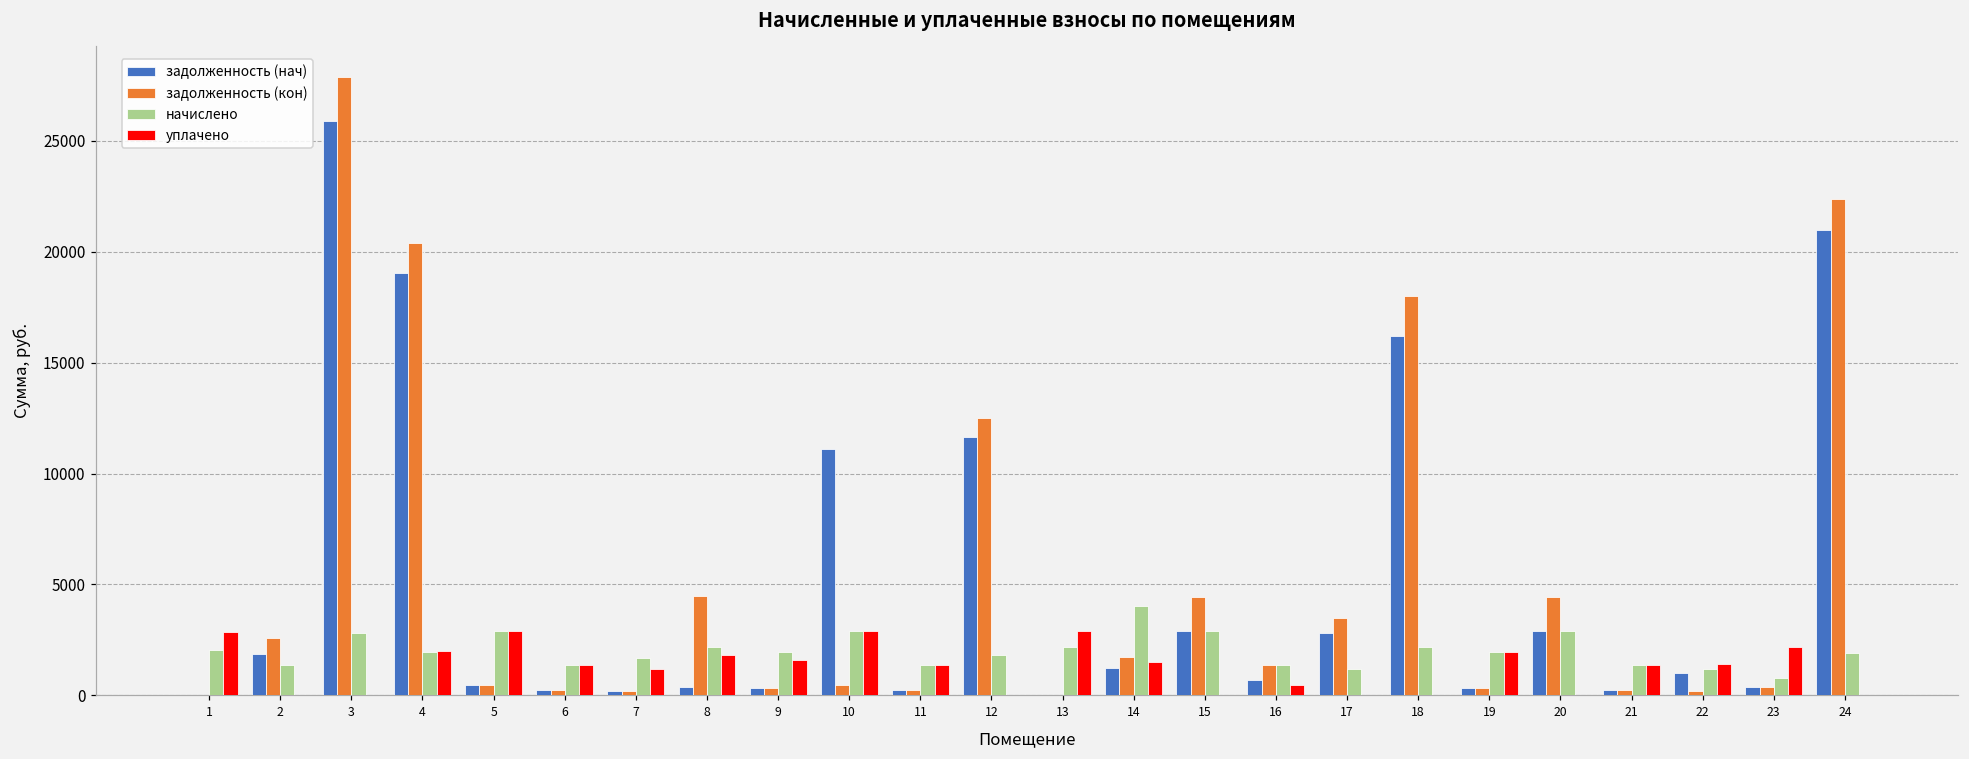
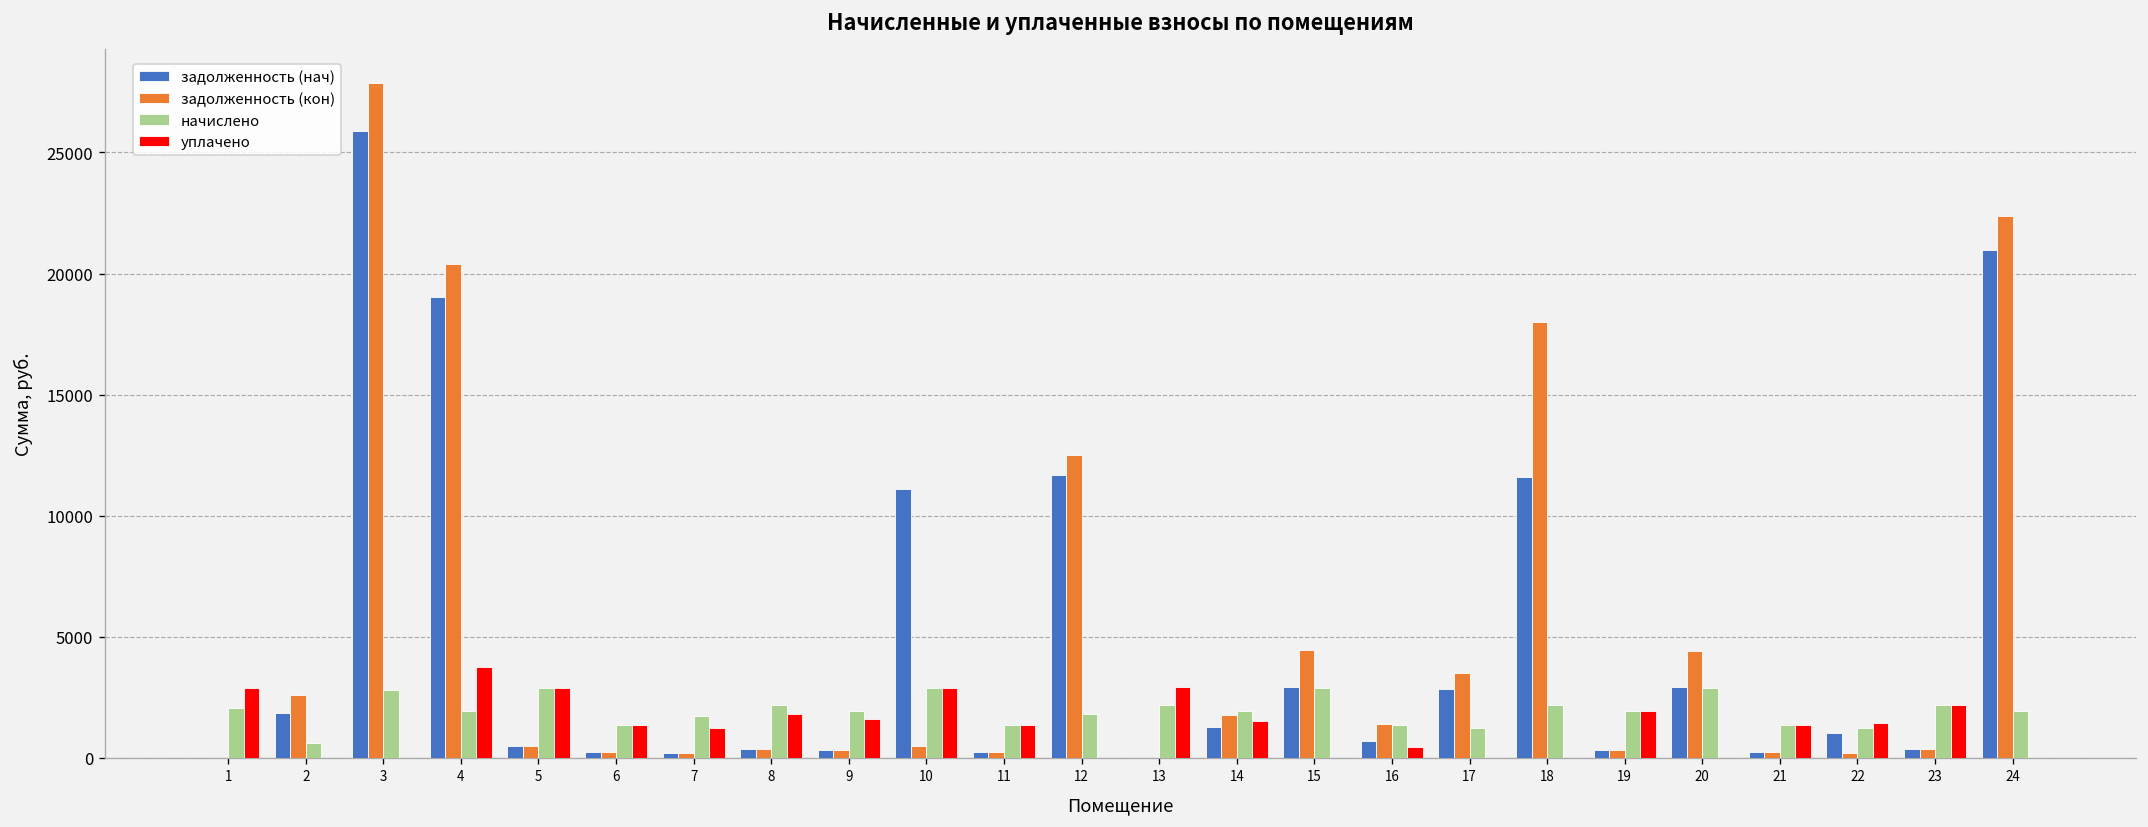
  {
    "задолженность (нач)": {
      "1": 0,
      "2": 1900,
      "3": 25900,
      "4": 19000,
      "5": 500,
      "6": 200,
      "7": 200,
      "8": 400,
      "9": 300,
      "10": 11100,
      "11": 200,
      "12": 11700,
      "13": 0,
      "14": 1300,
      "15": 2900,
      "16": 700,
      "17": 2800,
-     "18": 16200,
+     "18": 11600,
      "19": 300,
      "20": 2900,
      "21": 200,
      "22": 1000,
      "23": 400,
      "24": 21000
    },
    "задолженность (кон)": {
      "1": 0,
      "2": 2600,
      "3": 27900,
      "4": 20400,
      "5": 500,
      "6": 200,
      "7": 200,
-     "8": 4500,
+     "8": 400,
      "9": 300,
      "10": 500,
      "11": 200,
      "12": 12500,
      "13": 0,
      "14": 1700,
      "15": 4400,
      "16": 1400,
      "17": 3500,
      "18": 18000,
      "19": 300,
      "20": 4400,
      "21": 200,
      "22": 200,
      "23": 400,
      "24": 22400
    },
    "начислено": {
      "1": 2100,
-     "2": 1400,
+     "2": 600,
      "3": 2800,
      "4": 1900,
      "5": 2900,
      "6": 1400,
      "7": 1700,
      "8": 2200,
      "9": 1900,
      "10": 2900,
      "11": 1400,
      "12": 1800,
      "13": 2200,
-     "14": 4000,
+     "14": 1900,
      "15": 2900,
      "16": 1400,
      "17": 1200,
      "18": 2200,
      "19": 1900,
      "20": 2900,
      "21": 1300,
      "22": 1200,
-     "23": 800,
+     "23": 2200,
      "24": 1900
    },
    "уплачено": {
      "1": 2900,
      "2": 0,
      "3": 0,
-     "4": 2000,
+     "4": 3700,
      "5": 2900,
      "6": 1400,
      "7": 1200,
      "8": 1800,
      "9": 1600,
      "10": 2900,
      "11": 1400,
      "12": 0,
      "13": 2900,
      "14": 1500,
      "15": 0,
      "16": 500,
      "17": 0,
      "18": 0,
      "19": 1900,
      "20": 0,
      "21": 1300,
      "22": 1400,
      "23": 2200,
      "24": 0
    }
  }
